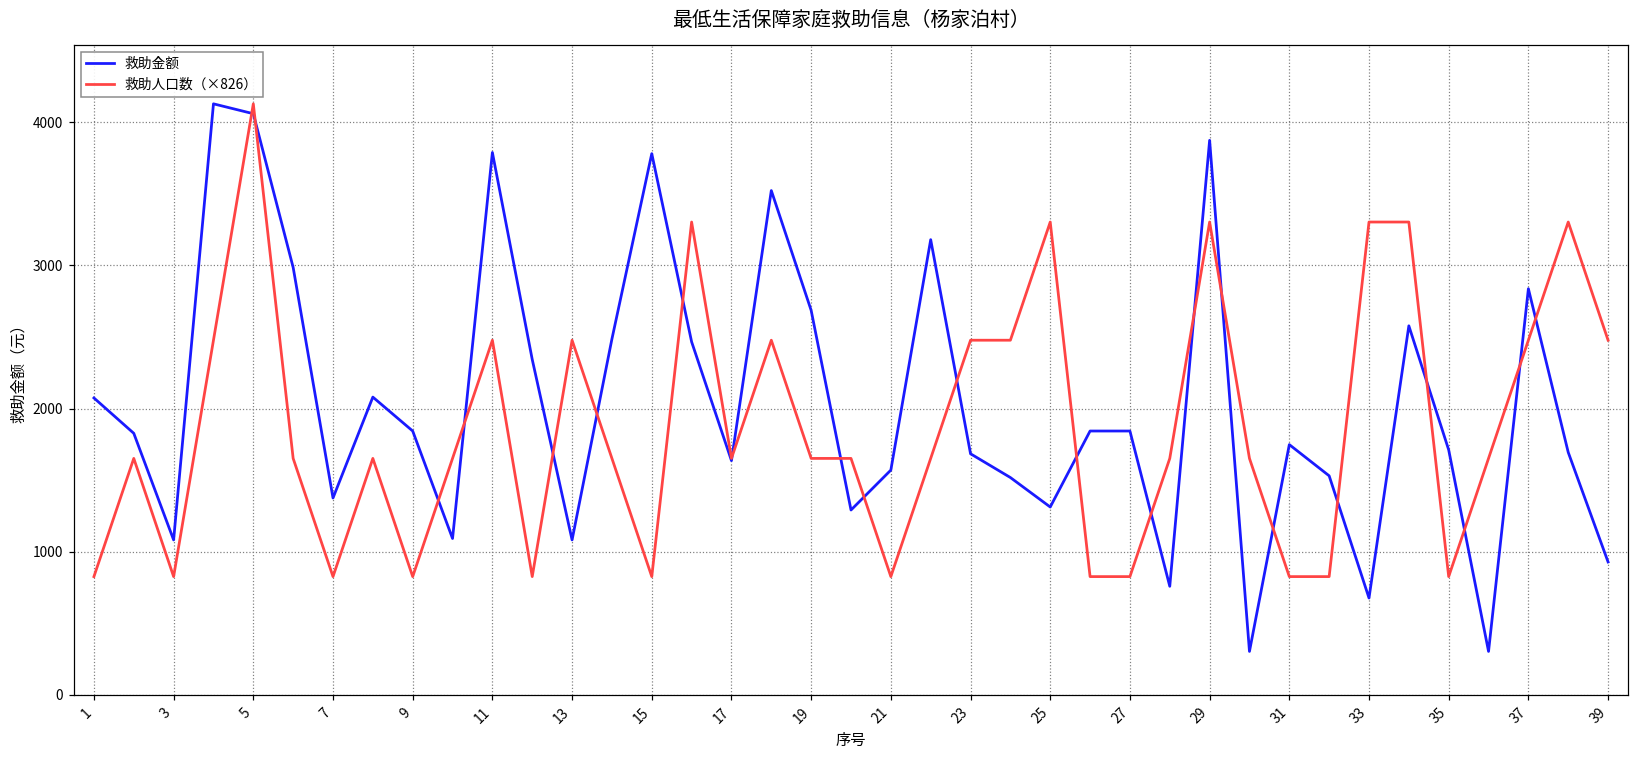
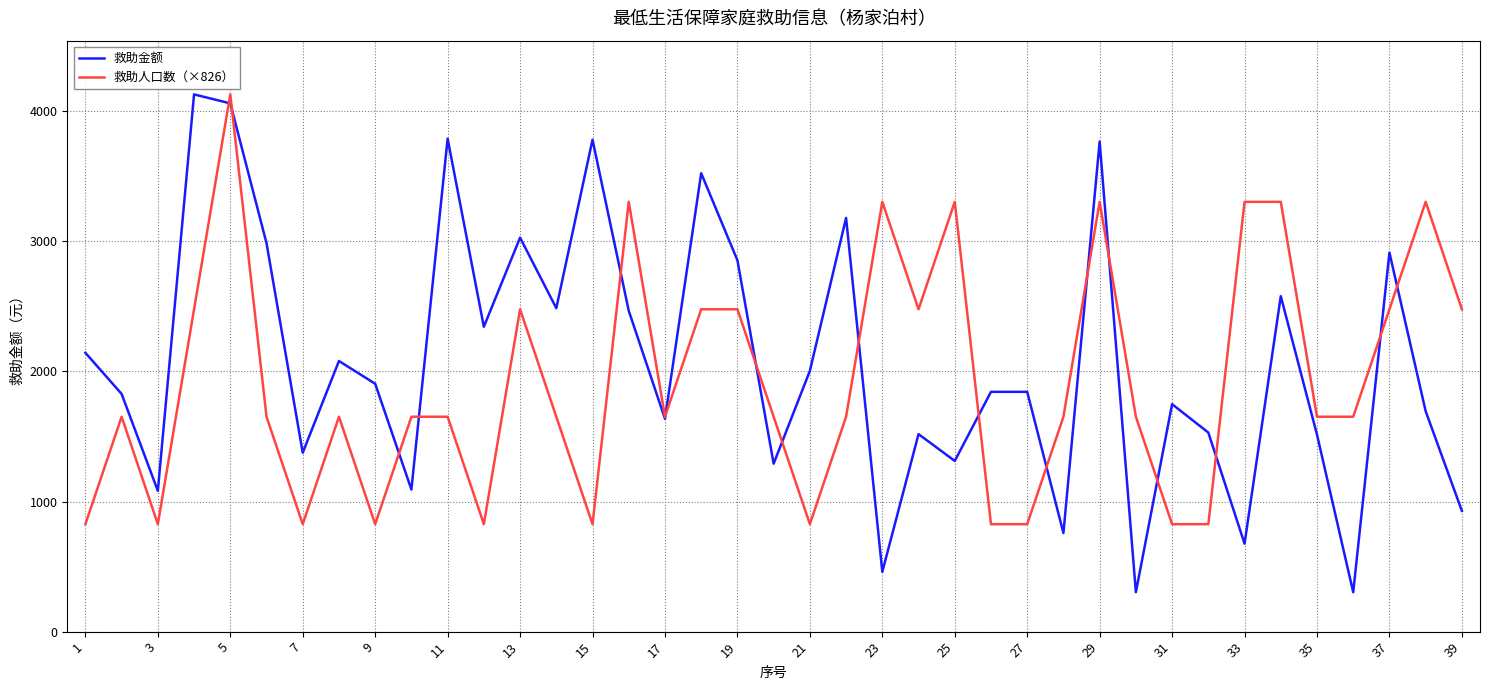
  {
    "救助金额": {
-     "1": 2070,
+     "1": 2140,
      "3": 1080,
      "5": 4060,
      "7": 1380,
-     "9": 1840,
+     "9": 1910,
      "11": 3790,
-     "13": 1080,
+     "13": 3030,
      "15": 3780,
-     "19": 2690,
-     "21": 1570,
-     "23": 1680,
+     "19": 2850,
+     "21": 2000,
+     "23": 460,
      "25": 1310,
      "27": 1840,
-     "29": 3870,
+     "29": 3770,
      "31": 1750,
      "33": 680,
-     "35": 1710,
-     "37": 2840,
+     "35": 1510,
+     "37": 2910,
      "39": 930
    },
    "救助人口数（×826）": {
      "1": 830,
      "3": 830,
      "5": 4130,
      "7": 830,
      "9": 830,
-     "11": 2480,
+     "11": 1650,
      "13": 2480,
      "15": 830,
-     "19": 1650,
+     "19": 2480,
      "21": 830,
-     "23": 2480,
+     "23": 3300,
      "25": 3300,
      "27": 830,
      "29": 3300,
      "31": 830,
      "33": 3300,
-     "35": 830,
+     "35": 1650,
      "37": 2480,
      "39": 2480
    }
  }
